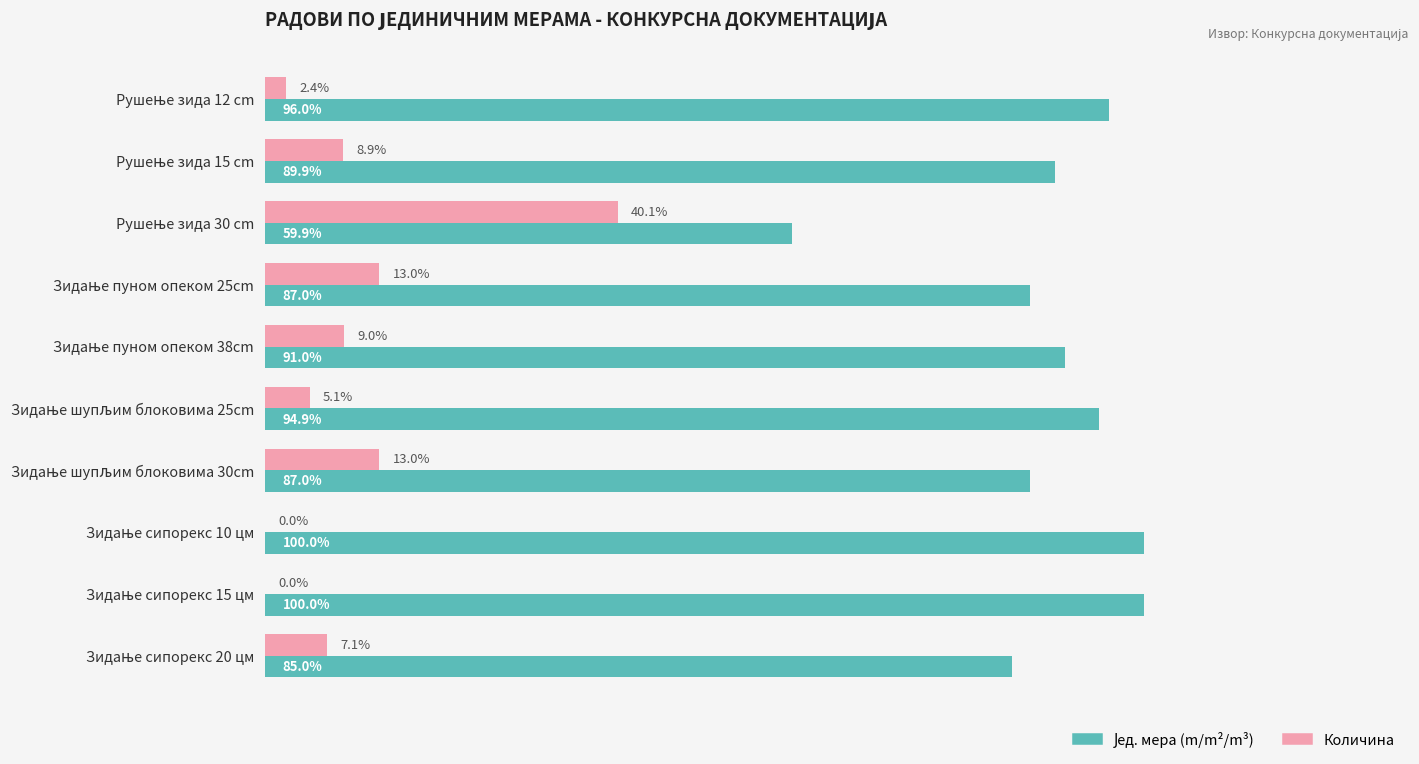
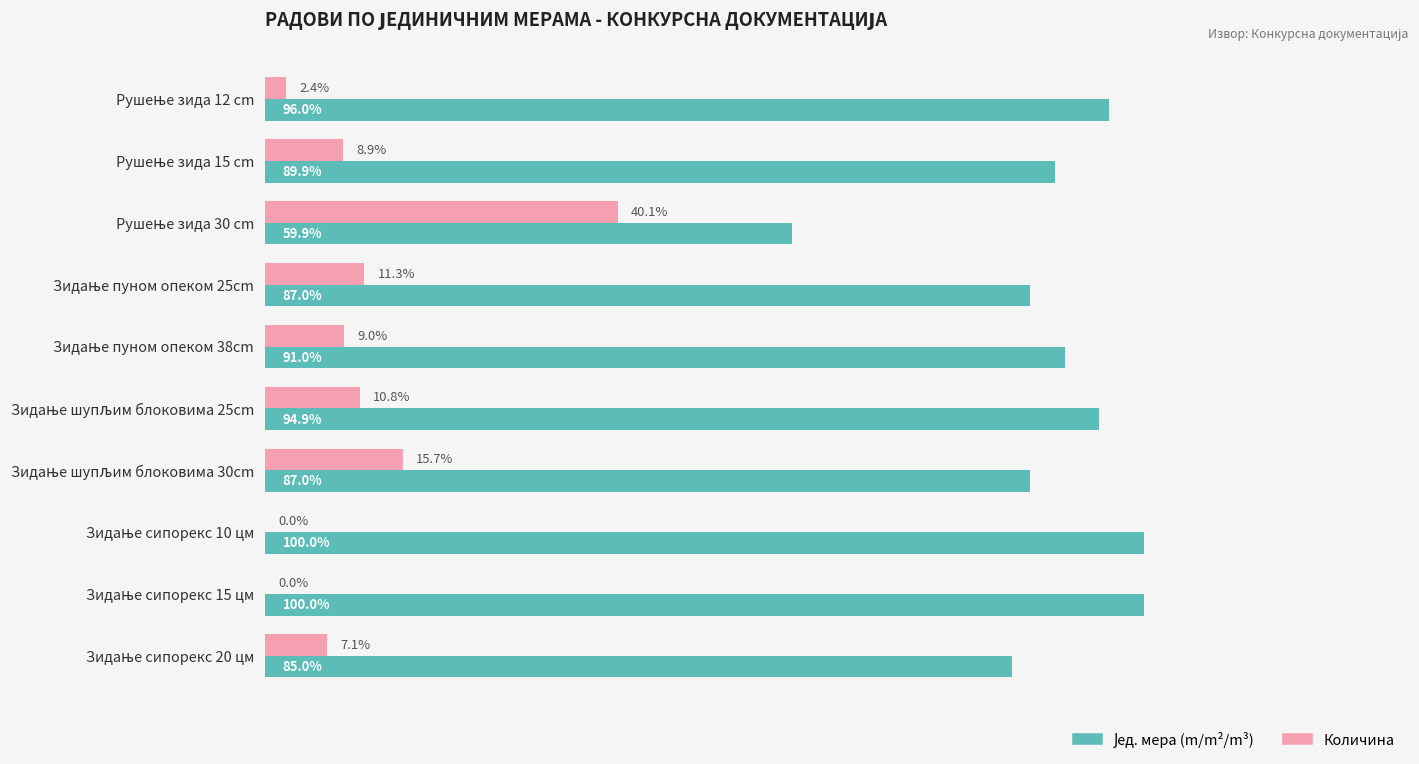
  {
    "Јед. мера (m/m²/m³)": {
      "Рушење зида 12 cm": "96.0%",
      "Рушење зида 15 cm": "89.9%",
      "Рушење зида 30 cm": "59.9%",
      "Зидање пуном опеком 25cm": "87.0%",
      "Зидање пуном опеком 38cm": "91.0%",
      "Зидање шупљим блоковима 25cm": "94.9%",
      "Зидање шупљим блоковима 30cm": "87.0%",
      "Зидање сипорекс 10 цм": "100.0%",
      "Зидање сипорекс 15 цм": "100.0%",
      "Зидање сипорекс 20 цм": "85.0%"
    },
    "Количина": {
      "Рушење зида 12 cm": "2.4%",
      "Рушење зида 15 cm": "8.9%",
      "Рушење зида 30 cm": "40.1%",
-     "Зидање пуном опеком 25cm": "13.0%",
+     "Зидање пуном опеком 25cm": "11.3%",
      "Зидање пуном опеком 38cm": "9.0%",
-     "Зидање шупљим блоковима 25cm": "5.1%",
-     "Зидање шупљим блоковима 30cm": "13.0%",
+     "Зидање шупљим блоковима 25cm": "10.8%",
+     "Зидање шупљим блоковима 30cm": "15.7%",
      "Зидање сипорекс 10 цм": "0.0%",
      "Зидање сипорекс 15 цм": "0.0%",
      "Зидање сипорекс 20 цм": "7.1%"
    }
  }
